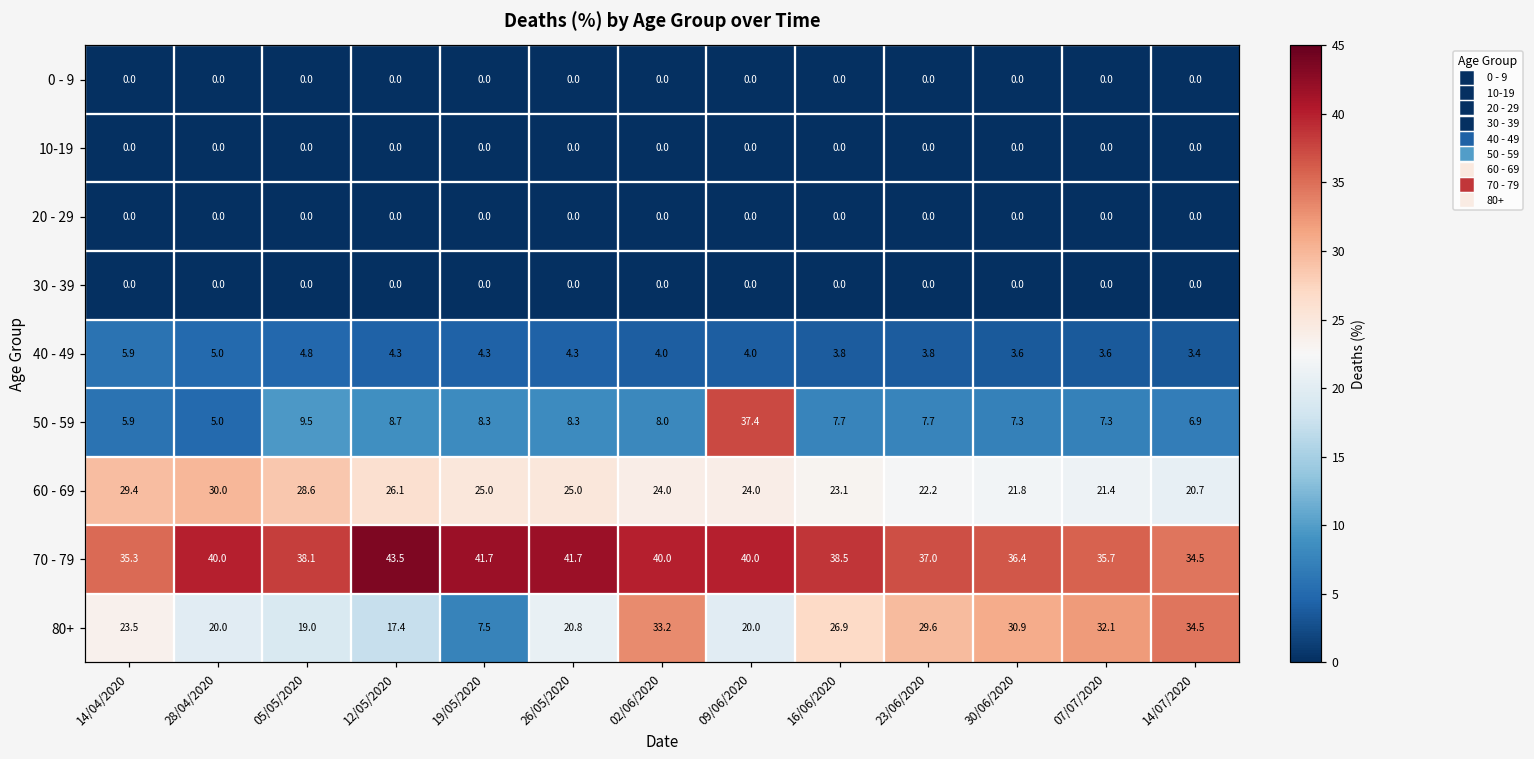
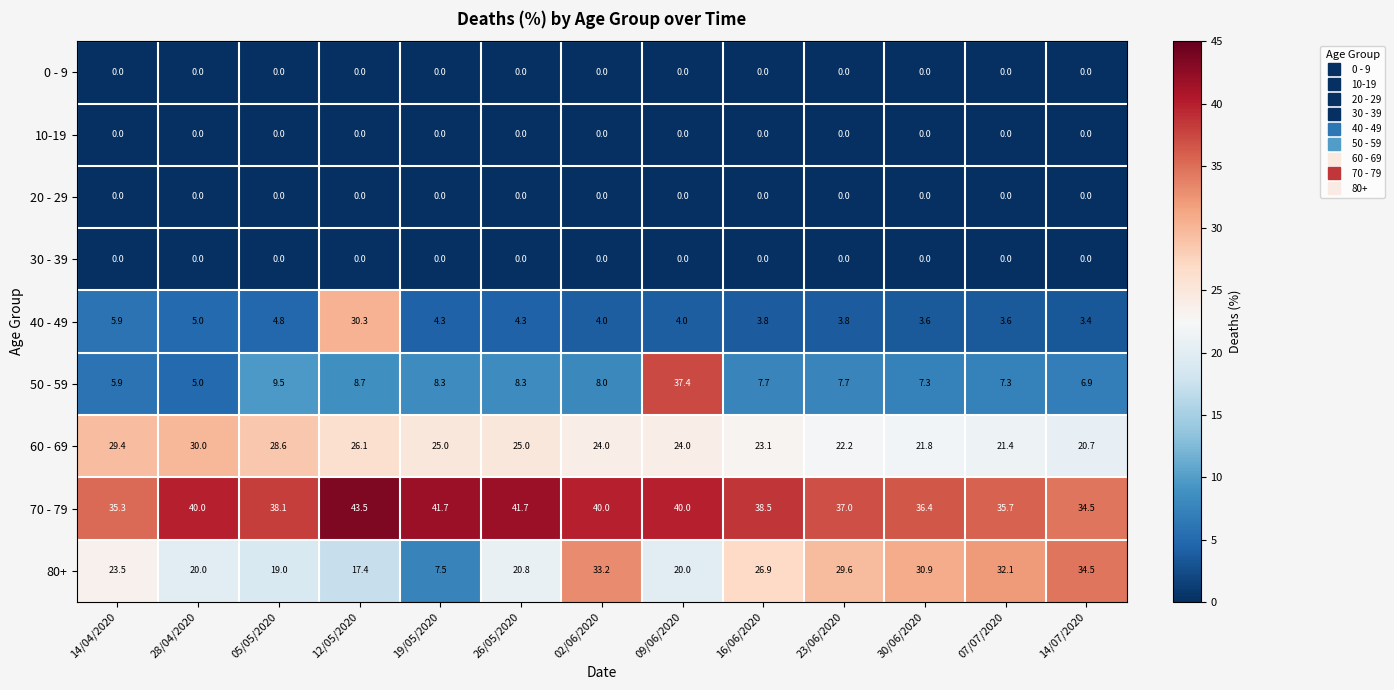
  {
    "0 - 9": {
      "14/04/2020": 0.0,
      "28/04/2020": 0.0,
      "05/05/2020": 0.0,
      "12/05/2020": 0.0,
      "19/05/2020": 0.0,
      "26/05/2020": 0.0,
      "02/06/2020": 0.0,
      "09/06/2020": 0.0,
      "16/06/2020": 0.0,
      "23/06/2020": 0.0,
      "30/06/2020": 0.0,
      "07/07/2020": 0.0,
      "14/07/2020": 0.0
    },
    "10-19": {
      "14/04/2020": 0.0,
      "28/04/2020": 0.0,
      "05/05/2020": 0.0,
      "12/05/2020": 0.0,
      "19/05/2020": 0.0,
      "26/05/2020": 0.0,
      "02/06/2020": 0.0,
      "09/06/2020": 0.0,
      "16/06/2020": 0.0,
      "23/06/2020": 0.0,
      "30/06/2020": 0.0,
      "07/07/2020": 0.0,
      "14/07/2020": 0.0
    },
    "20 - 29": {
      "14/04/2020": 0.0,
      "28/04/2020": 0.0,
      "05/05/2020": 0.0,
      "12/05/2020": 0.0,
      "19/05/2020": 0.0,
      "26/05/2020": 0.0,
      "02/06/2020": 0.0,
      "09/06/2020": 0.0,
      "16/06/2020": 0.0,
      "23/06/2020": 0.0,
      "30/06/2020": 0.0,
      "07/07/2020": 0.0,
      "14/07/2020": 0.0
    },
    "30 - 39": {
      "14/04/2020": 0.0,
      "28/04/2020": 0.0,
      "05/05/2020": 0.0,
      "12/05/2020": 0.0,
      "19/05/2020": 0.0,
      "26/05/2020": 0.0,
      "02/06/2020": 0.0,
      "09/06/2020": 0.0,
      "16/06/2020": 0.0,
      "23/06/2020": 0.0,
      "30/06/2020": 0.0,
      "07/07/2020": 0.0,
      "14/07/2020": 0.0
    },
    "40 - 49": {
      "14/04/2020": 5.9,
      "28/04/2020": 5.0,
      "05/05/2020": 4.8,
-     "12/05/2020": 4.3,
+     "12/05/2020": 30.3,
      "19/05/2020": 4.3,
      "26/05/2020": 4.3,
      "02/06/2020": 4.0,
      "09/06/2020": 4.0,
      "16/06/2020": 3.8,
      "23/06/2020": 3.8,
      "30/06/2020": 3.6,
      "07/07/2020": 3.6,
      "14/07/2020": 3.4
    },
    "50 - 59": {
      "14/04/2020": 5.9,
      "28/04/2020": 5.0,
      "05/05/2020": 9.5,
      "12/05/2020": 8.7,
      "19/05/2020": 8.3,
      "26/05/2020": 8.3,
      "02/06/2020": 8.0,
      "09/06/2020": 37.4,
      "16/06/2020": 7.7,
      "23/06/2020": 7.7,
      "30/06/2020": 7.3,
      "07/07/2020": 7.3,
      "14/07/2020": 6.9
    },
    "60 - 69": {
      "14/04/2020": 29.4,
      "28/04/2020": 30.0,
      "05/05/2020": 28.6,
      "12/05/2020": 26.1,
      "19/05/2020": 25.0,
      "26/05/2020": 25.0,
      "02/06/2020": 24.0,
      "09/06/2020": 24.0,
      "16/06/2020": 23.1,
      "23/06/2020": 22.2,
      "30/06/2020": 21.8,
      "07/07/2020": 21.4,
      "14/07/2020": 20.7
    },
    "70 - 79": {
      "14/04/2020": 35.3,
      "28/04/2020": 40.0,
      "05/05/2020": 38.1,
      "12/05/2020": 43.5,
      "19/05/2020": 41.7,
      "26/05/2020": 41.7,
      "02/06/2020": 40.0,
      "09/06/2020": 40.0,
      "16/06/2020": 38.5,
      "23/06/2020": 37.0,
      "30/06/2020": 36.4,
      "07/07/2020": 35.7,
      "14/07/2020": 34.5
    },
    "80+": {
      "14/04/2020": 23.5,
      "28/04/2020": 20.0,
      "05/05/2020": 19.0,
      "12/05/2020": 17.4,
      "19/05/2020": 7.5,
      "26/05/2020": 20.8,
      "02/06/2020": 33.2,
      "09/06/2020": 20.0,
      "16/06/2020": 26.9,
      "23/06/2020": 29.6,
      "30/06/2020": 30.9,
      "07/07/2020": 32.1,
      "14/07/2020": 34.5
    }
  }
